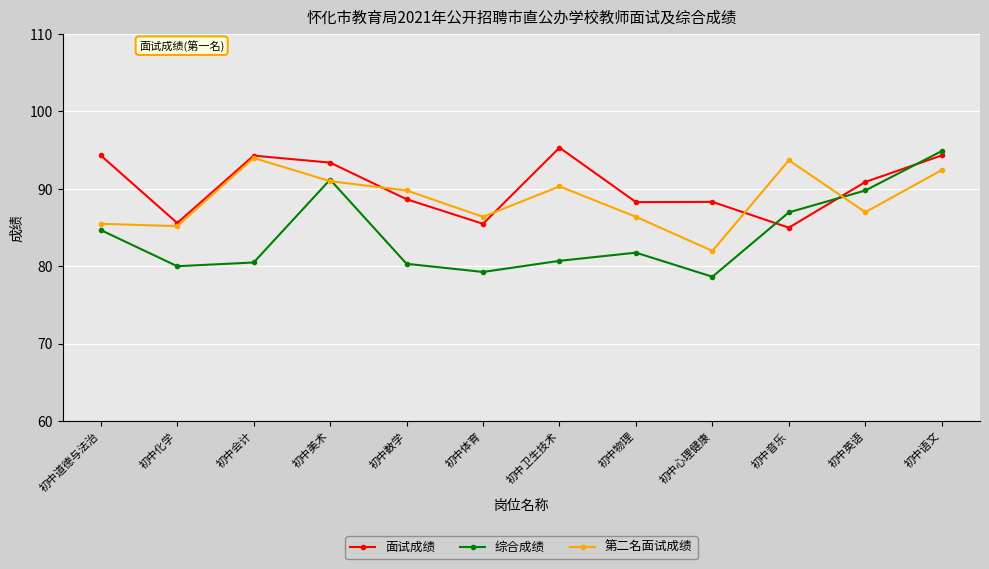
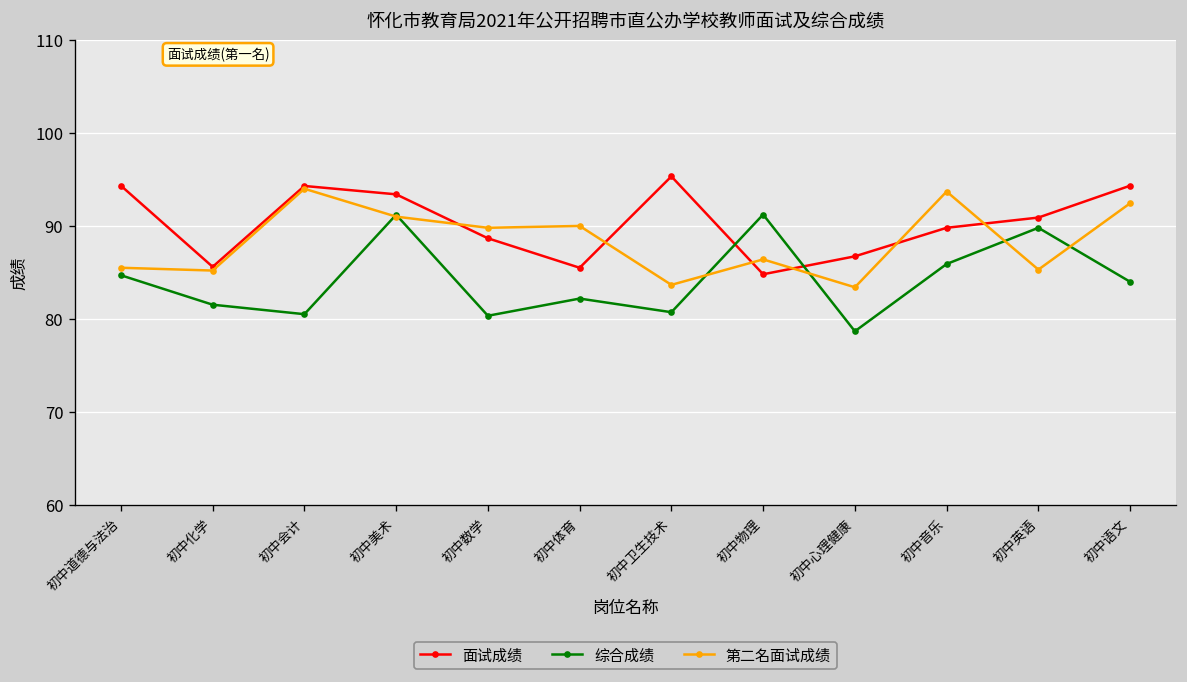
  {
    "面试成绩": {
      "初中道德与法治": 94,
      "初中化学": 86,
      "初中美术": 93,
      "初中数学": 89,
      "初中体育": 86,
      "初中卫生技术": 95,
-     "初中物理": 88,
-     "初中心理健康": 88,
-     "初中音乐": 85,
+     "初中物理": 85,
+     "初中心理健康": 87,
+     "初中音乐": 90,
      "初中英语": 91,
      "初中语文": 94
    },
    "综合成绩": {
      "初中道德与法治": 85,
-     "初中化学": 80,
+     "初中化学": 82,
      "初中会计": 81,
      "初中数学": 80,
-     "初中体育": 79,
+     "初中体育": 82,
      "初中卫生技术": 81,
-     "初中物理": 82,
+     "初中物理": 91,
      "初中心理健康": 79,
-     "初中音乐": 87,
+     "初中音乐": 86,
      "初中英语": 90,
-     "初中语文": 95
+     "初中语文": 84
    },
    "第二名面试成绩": {
      "初中道德与法治": 86,
      "初中化学": 85,
      "初中数学": 90,
-     "初中体育": 86,
-     "初中卫生技术": 90,
+     "初中体育": 90,
+     "初中卫生技术": 84,
      "初中物理": 86,
-     "初中心理健康": 82,
+     "初中心理健康": 83,
      "初中音乐": 94,
-     "初中英语": 87,
+     "初中英语": 85,
      "初中语文": 92
    }
  }
